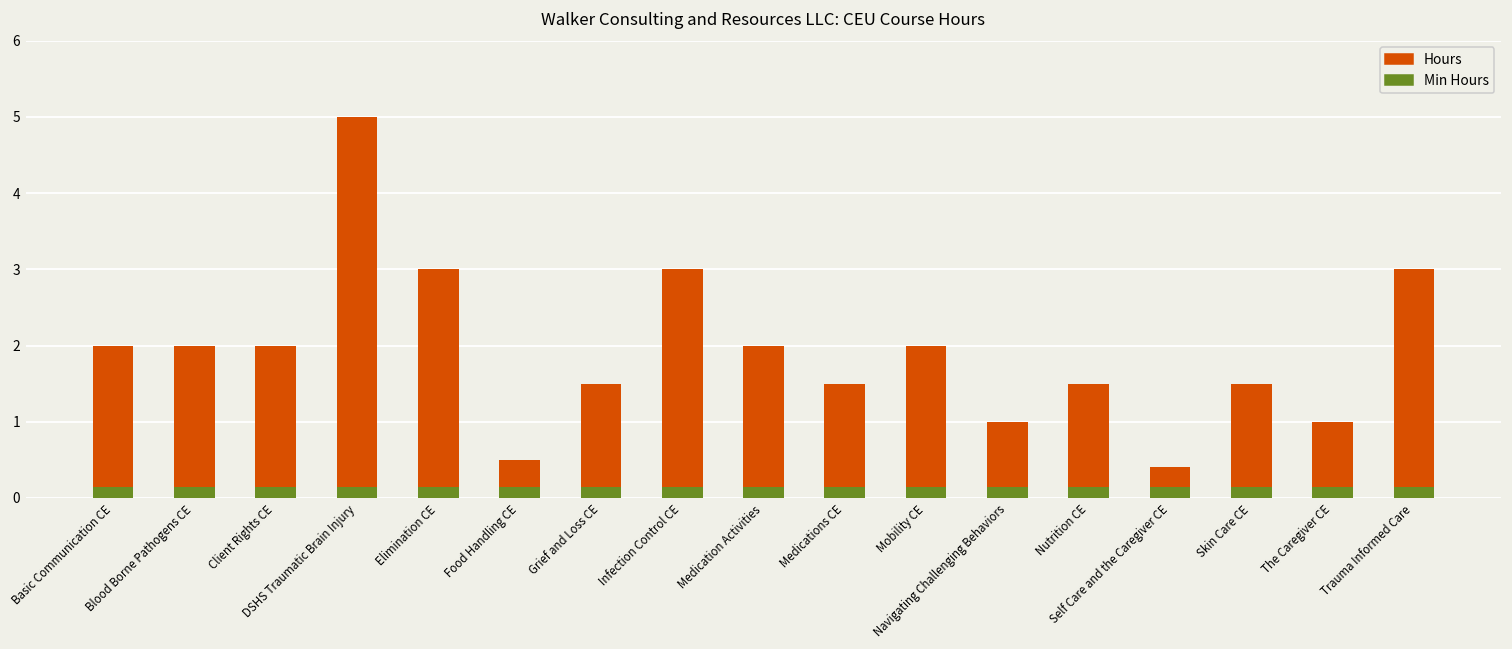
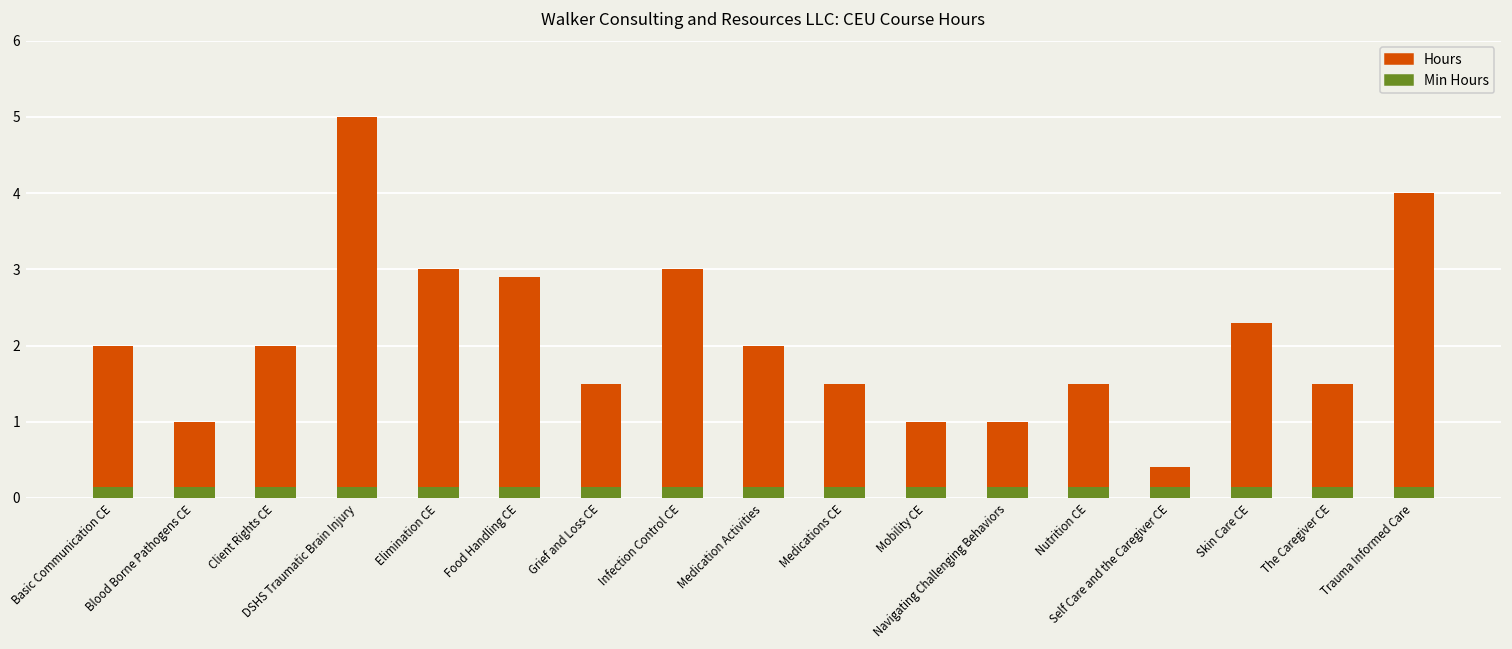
  {
    "Hours": {
      "Basic Communication CE": 2.0,
-     "Blood Borne Pathogens CE": 2,
+     "Blood Borne Pathogens CE": 1,
      "Client Rights CE": 2.0,
      "DSHS Traumatic Brain Injury": 5.0,
      "Elimination CE": 3.0,
-     "Food Handling CE": 0.5,
+     "Food Handling CE": 2.9,
      "Grief and Loss CE": 1.5,
      "Infection Control CE": 3.0,
      "Medication Activities": 2.0,
      "Medications CE": 1.5,
-     "Mobility CE": 2,
+     "Mobility CE": 1,
      "Navigating Challenging Behaviors": 1.0,
      "Nutrition CE": 1.5,
      "Self Care and the Caregiver CE": 0.4,
-     "Skin Care CE": 1.5,
-     "The Caregiver CE": 1.0,
-     "Trauma Informed Care": 3
+     "Skin Care CE": 2.3,
+     "The Caregiver CE": 1.5,
+     "Trauma Informed Care": 4
    }
  }
